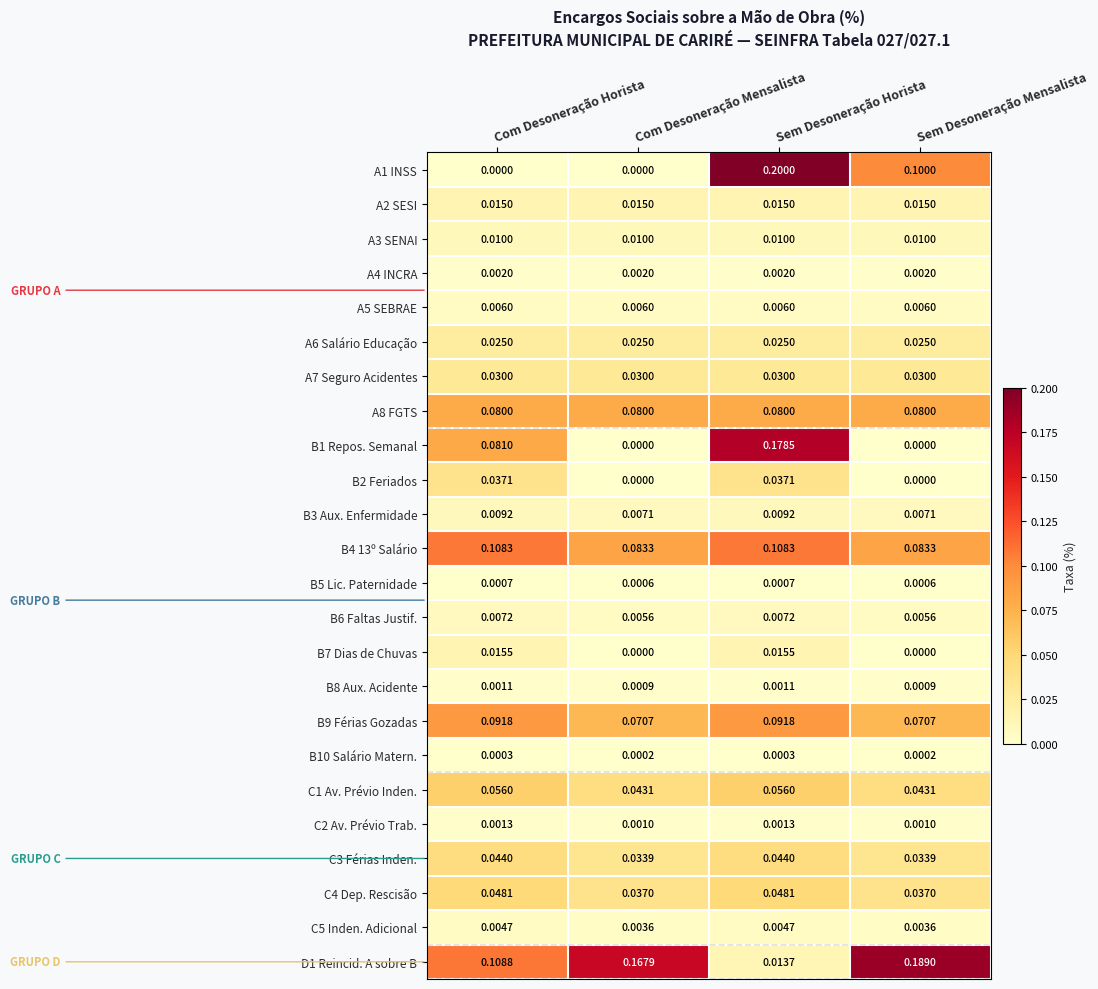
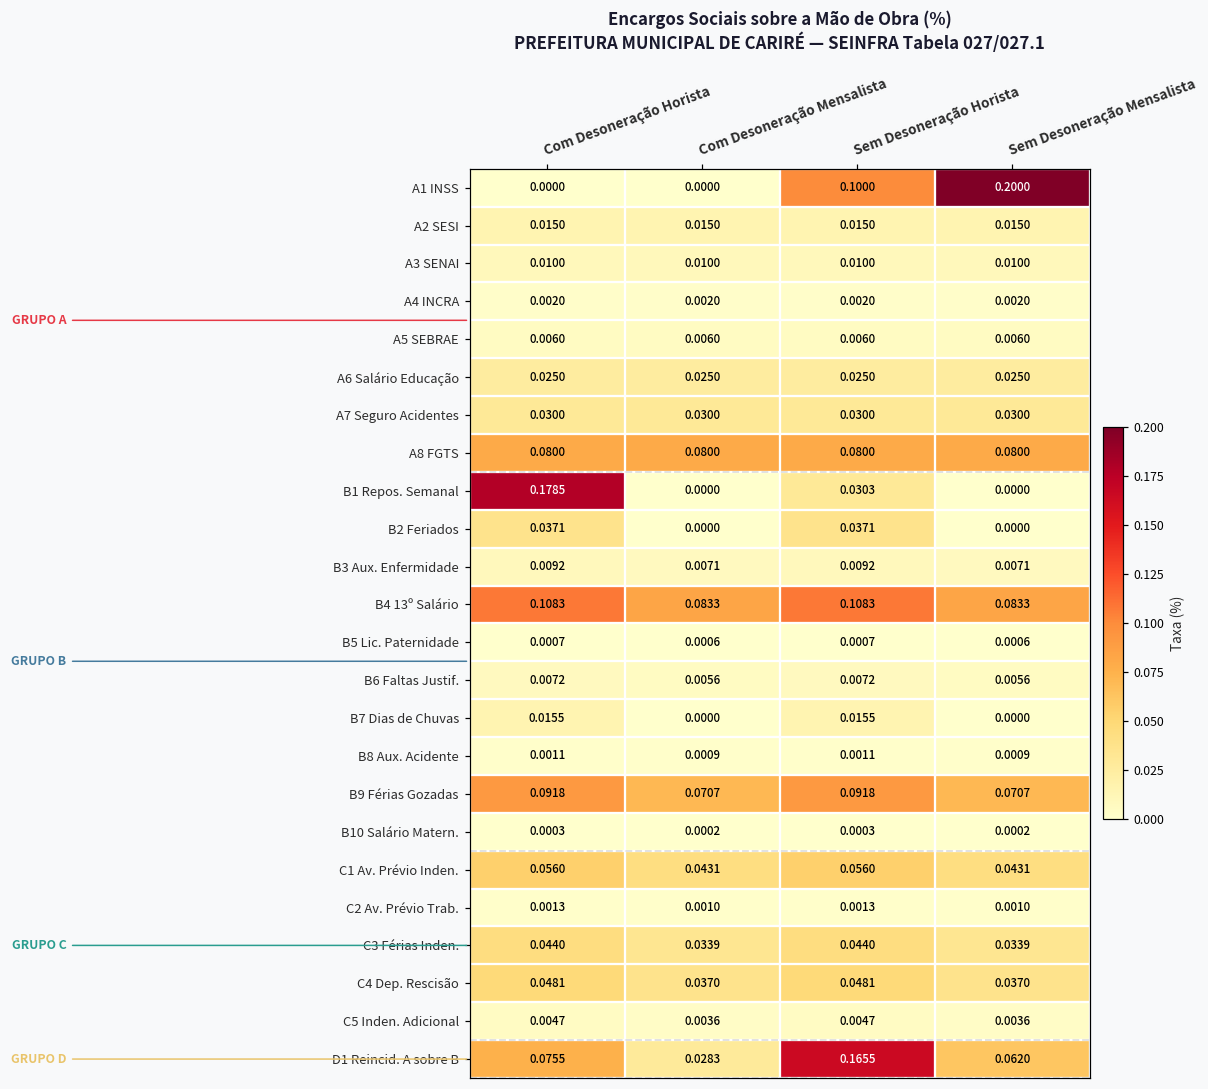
  {
    "A1 INSS": {
      "Com Desoneração Horista": 0.0000,
      "Com Desoneração Mensalista": 0.0000,
-     "Sem Desoneração Horista": 0.2000,
-     "Sem Desoneração Mensalista": 0.1000
+     "Sem Desoneração Horista": 0.1000,
+     "Sem Desoneração Mensalista": 0.2000
    },
    "A2 SESI": {
      "Com Desoneração Horista": 0.0150,
      "Com Desoneração Mensalista": 0.0150,
      "Sem Desoneração Horista": 0.0150,
      "Sem Desoneração Mensalista": 0.0150
    },
    "A3 SENAI": {
      "Com Desoneração Horista": 0.0100,
      "Com Desoneração Mensalista": 0.0100,
      "Sem Desoneração Horista": 0.0100,
      "Sem Desoneração Mensalista": 0.0100
    },
    "A4 INCRA": {
      "Com Desoneração Horista": 0.0020,
      "Com Desoneração Mensalista": 0.0020,
      "Sem Desoneração Horista": 0.0020,
      "Sem Desoneração Mensalista": 0.0020
    },
    "A5 SEBRAE": {
      "Com Desoneração Horista": 0.0060,
      "Com Desoneração Mensalista": 0.0060,
      "Sem Desoneração Horista": 0.0060,
      "Sem Desoneração Mensalista": 0.0060
    },
    "A6 Salário Educação": {
      "Com Desoneração Horista": 0.0250,
      "Com Desoneração Mensalista": 0.0250,
      "Sem Desoneração Horista": 0.0250,
      "Sem Desoneração Mensalista": 0.0250
    },
    "A7 Seguro Acidentes": {
      "Com Desoneração Horista": 0.0300,
      "Com Desoneração Mensalista": 0.0300,
      "Sem Desoneração Horista": 0.0300,
      "Sem Desoneração Mensalista": 0.0300
    },
    "A8 FGTS": {
      "Com Desoneração Horista": 0.0800,
      "Com Desoneração Mensalista": 0.0800,
      "Sem Desoneração Horista": 0.0800,
      "Sem Desoneração Mensalista": 0.0800
    },
    "B1 Repos. Semanal": {
-     "Com Desoneração Horista": 0.0810,
+     "Com Desoneração Horista": 0.1785,
      "Com Desoneração Mensalista": 0.0000,
-     "Sem Desoneração Horista": 0.1785,
+     "Sem Desoneração Horista": 0.0303,
      "Sem Desoneração Mensalista": 0.0000
    },
    "B2 Feriados": {
      "Com Desoneração Horista": 0.0371,
      "Com Desoneração Mensalista": 0.0000,
      "Sem Desoneração Horista": 0.0371,
      "Sem Desoneração Mensalista": 0.0000
    },
    "B3 Aux. Enfermidade": {
      "Com Desoneração Horista": 0.0092,
      "Com Desoneração Mensalista": 0.0071,
      "Sem Desoneração Horista": 0.0092,
      "Sem Desoneração Mensalista": 0.0071
    },
    "B4 13º Salário": {
      "Com Desoneração Horista": 0.1083,
      "Com Desoneração Mensalista": 0.0833,
      "Sem Desoneração Horista": 0.1083,
      "Sem Desoneração Mensalista": 0.0833
    },
    "B5 Lic. Paternidade": {
      "Com Desoneração Horista": 0.0007,
      "Com Desoneração Mensalista": 0.0006,
      "Sem Desoneração Horista": 0.0007,
      "Sem Desoneração Mensalista": 0.0006
    },
    "B6 Faltas Justif.": {
      "Com Desoneração Horista": 0.0072,
      "Com Desoneração Mensalista": 0.0056,
      "Sem Desoneração Horista": 0.0072,
      "Sem Desoneração Mensalista": 0.0056
    },
    "B7 Dias de Chuvas": {
      "Com Desoneração Horista": 0.0155,
      "Com Desoneração Mensalista": 0.0000,
      "Sem Desoneração Horista": 0.0155,
      "Sem Desoneração Mensalista": 0.0000
    },
    "B8 Aux. Acidente": {
      "Com Desoneração Horista": 0.0011,
      "Com Desoneração Mensalista": 0.0009,
      "Sem Desoneração Horista": 0.0011,
      "Sem Desoneração Mensalista": 0.0009
    },
    "B9 Férias Gozadas": {
      "Com Desoneração Horista": 0.0918,
      "Com Desoneração Mensalista": 0.0707,
      "Sem Desoneração Horista": 0.0918,
      "Sem Desoneração Mensalista": 0.0707
    },
    "B10 Salário Matern.": {
      "Com Desoneração Horista": 0.0003,
      "Com Desoneração Mensalista": 0.0002,
      "Sem Desoneração Horista": 0.0003,
      "Sem Desoneração Mensalista": 0.0002
    },
    "C1 Av. Prévio Inden.": {
      "Com Desoneração Horista": 0.0560,
      "Com Desoneração Mensalista": 0.0431,
      "Sem Desoneração Horista": 0.0560,
      "Sem Desoneração Mensalista": 0.0431
    },
    "C2 Av. Prévio Trab.": {
      "Com Desoneração Horista": 0.0013,
      "Com Desoneração Mensalista": 0.0010,
      "Sem Desoneração Horista": 0.0013,
      "Sem Desoneração Mensalista": 0.0010
    },
    "C3 Férias Inden.": {
      "Com Desoneração Horista": 0.0440,
      "Com Desoneração Mensalista": 0.0339,
      "Sem Desoneração Horista": 0.0440,
      "Sem Desoneração Mensalista": 0.0339
    },
    "C4 Dep. Rescisão": {
      "Com Desoneração Horista": 0.0481,
      "Com Desoneração Mensalista": 0.0370,
      "Sem Desoneração Horista": 0.0481,
      "Sem Desoneração Mensalista": 0.0370
    },
    "C5 Inden. Adicional": {
      "Com Desoneração Horista": 0.0047,
      "Com Desoneração Mensalista": 0.0036,
      "Sem Desoneração Horista": 0.0047,
      "Sem Desoneração Mensalista": 0.0036
    },
    "D1 Reincid. A sobre B": {
-     "Com Desoneração Horista": 0.1088,
-     "Com Desoneração Mensalista": 0.1679,
-     "Sem Desoneração Horista": 0.0137,
-     "Sem Desoneração Mensalista": 0.1890
+     "Com Desoneração Horista": 0.0755,
+     "Com Desoneração Mensalista": 0.0283,
+     "Sem Desoneração Horista": 0.1655,
+     "Sem Desoneração Mensalista": 0.0620
    }
  }
